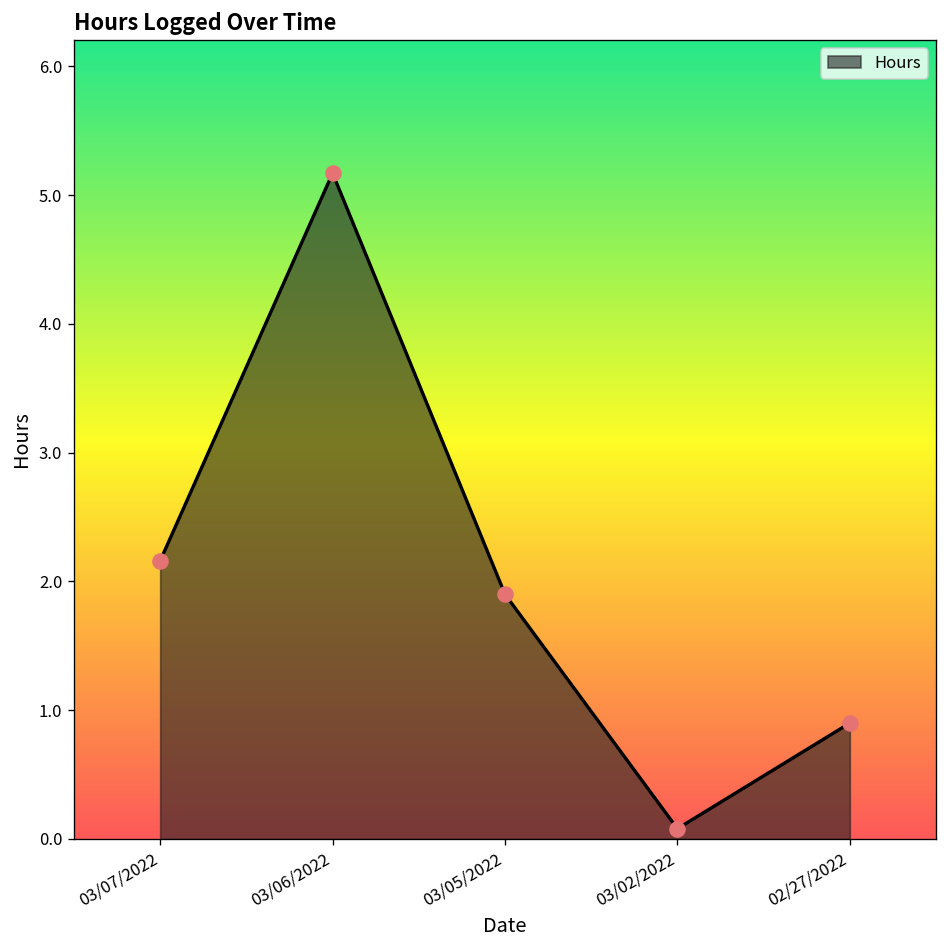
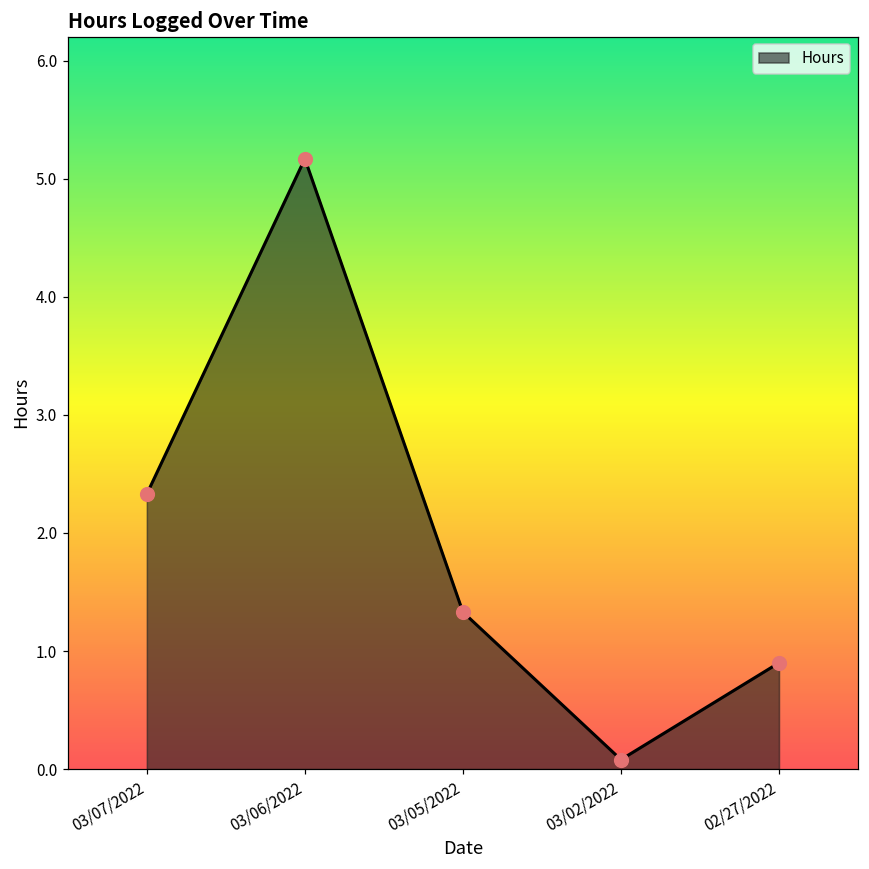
  {
-   "03/07/2022": 2.16,
+   "03/07/2022": 2.33,
    "03/06/2022": 5.17,
-   "03/05/2022": 1.90,
+   "03/05/2022": 1.33,
    "03/02/2022": 0.08,
    "02/27/2022": 0.90
  }
